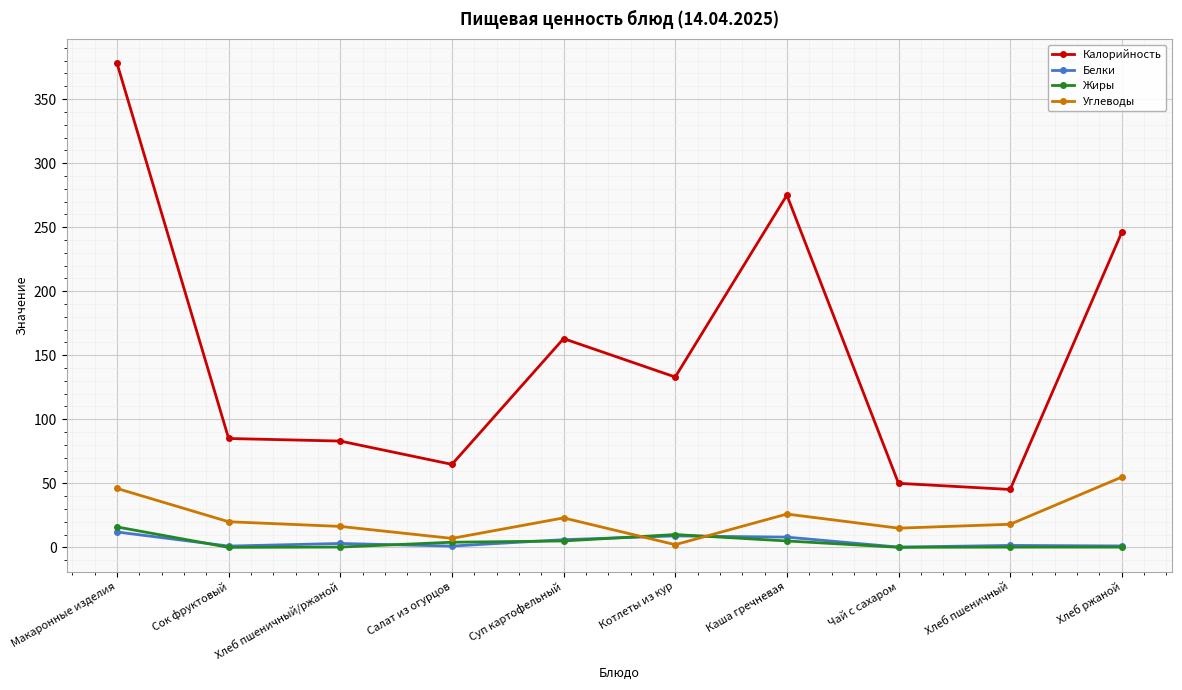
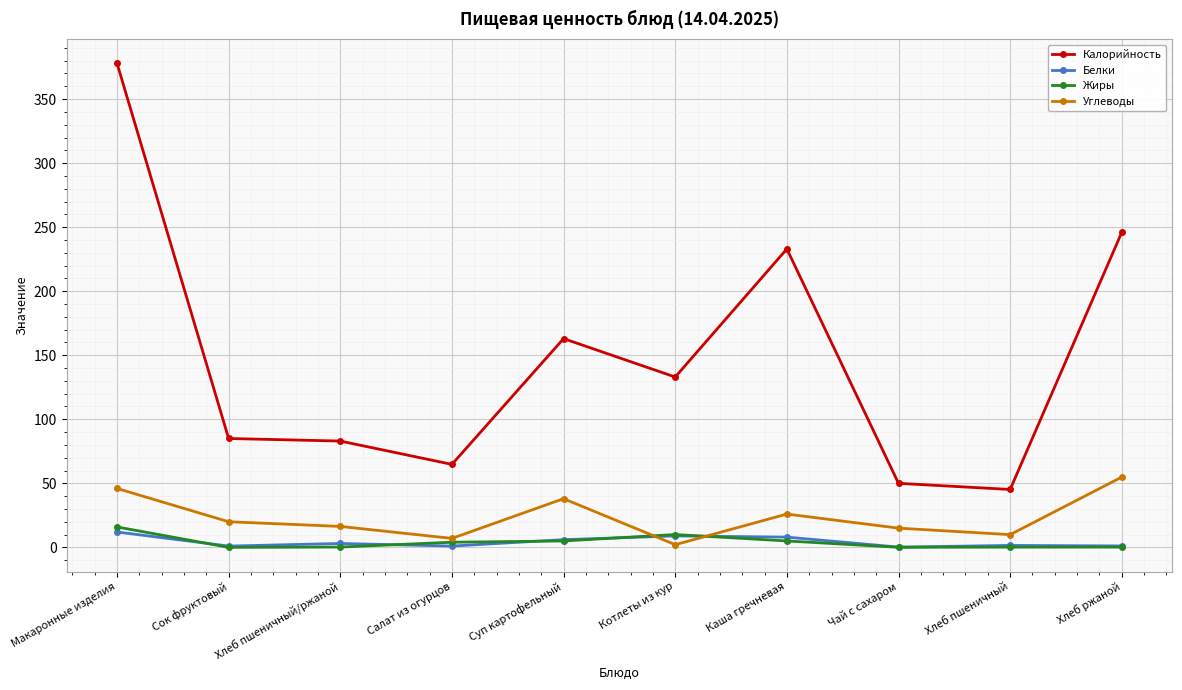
  {
    "Калорийность": {
      "Макаронные изделия": 378,
      "Сок фруктовый": 85,
      "Хлеб пшеничный/ржаной": 83,
      "Салат из огурцов": 65,
      "Суп картофельный": 163,
      "Котлеты из кур": 133,
-     "Каша гречневая": 275,
+     "Каша гречневая": 233,
      "Чай с сахаром": 50,
      "Хлеб пшеничный": 45,
      "Хлеб ржаной": 246
    },
    "Белки": {
      "Макаронные изделия": 12,
      "Хлеб пшеничный/ржаной": 3,
      "Салат из огурцов": 1,
      "Каша гречневая": 8
    },
    "Жиры": {
      "Макаронные изделия": 16,
      "Хлеб пшеничный/ржаной": 0,
      "Салат из огурцов": 4,
      "Каша гречневая": 5
    },
    "Углеводы": {
      "Макаронные изделия": 46,
      "Сок фруктовый": 20,
      "Хлеб пшеничный/ржаной": 16,
      "Салат из огурцов": 7,
-     "Суп картофельный": 23,
+     "Суп картофельный": 38,
      "Котлеты из кур": 2,
      "Каша гречневая": 26,
      "Чай с сахаром": 15,
-     "Хлеб пшеничный": 18,
+     "Хлеб пшеничный": 10,
      "Хлеб ржаной": 55
    }
  }
